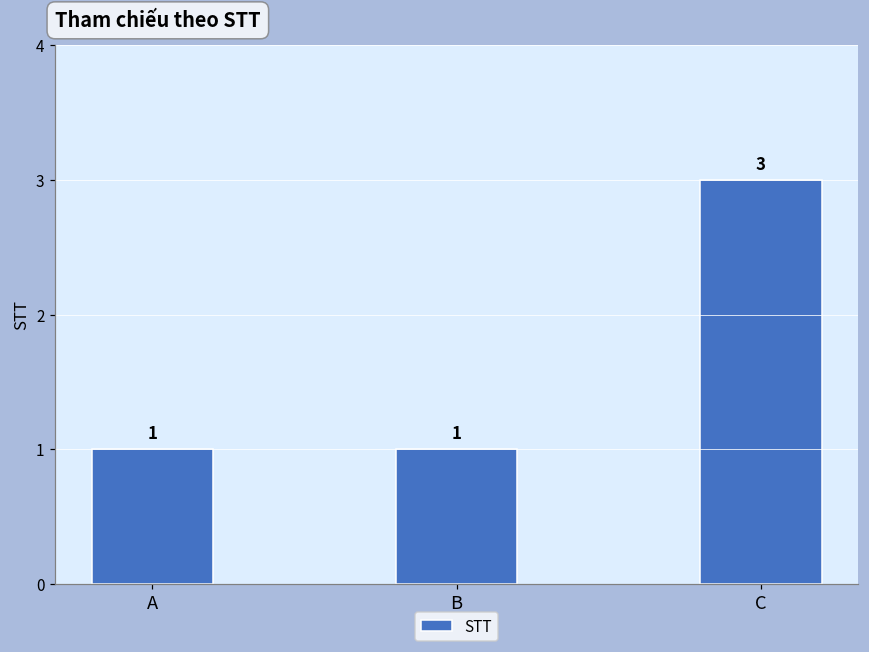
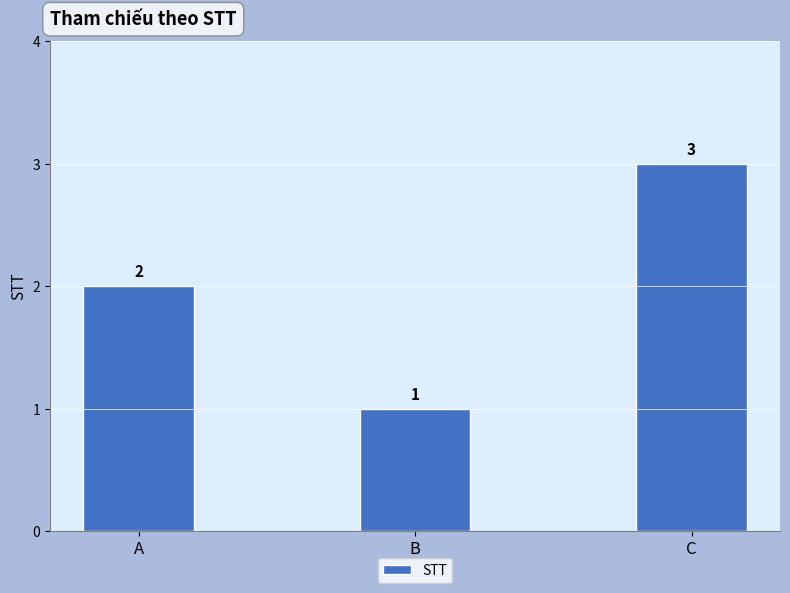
  {
-   "A": 1,
+   "A": 2,
    "B": 1,
    "C": 3
  }
